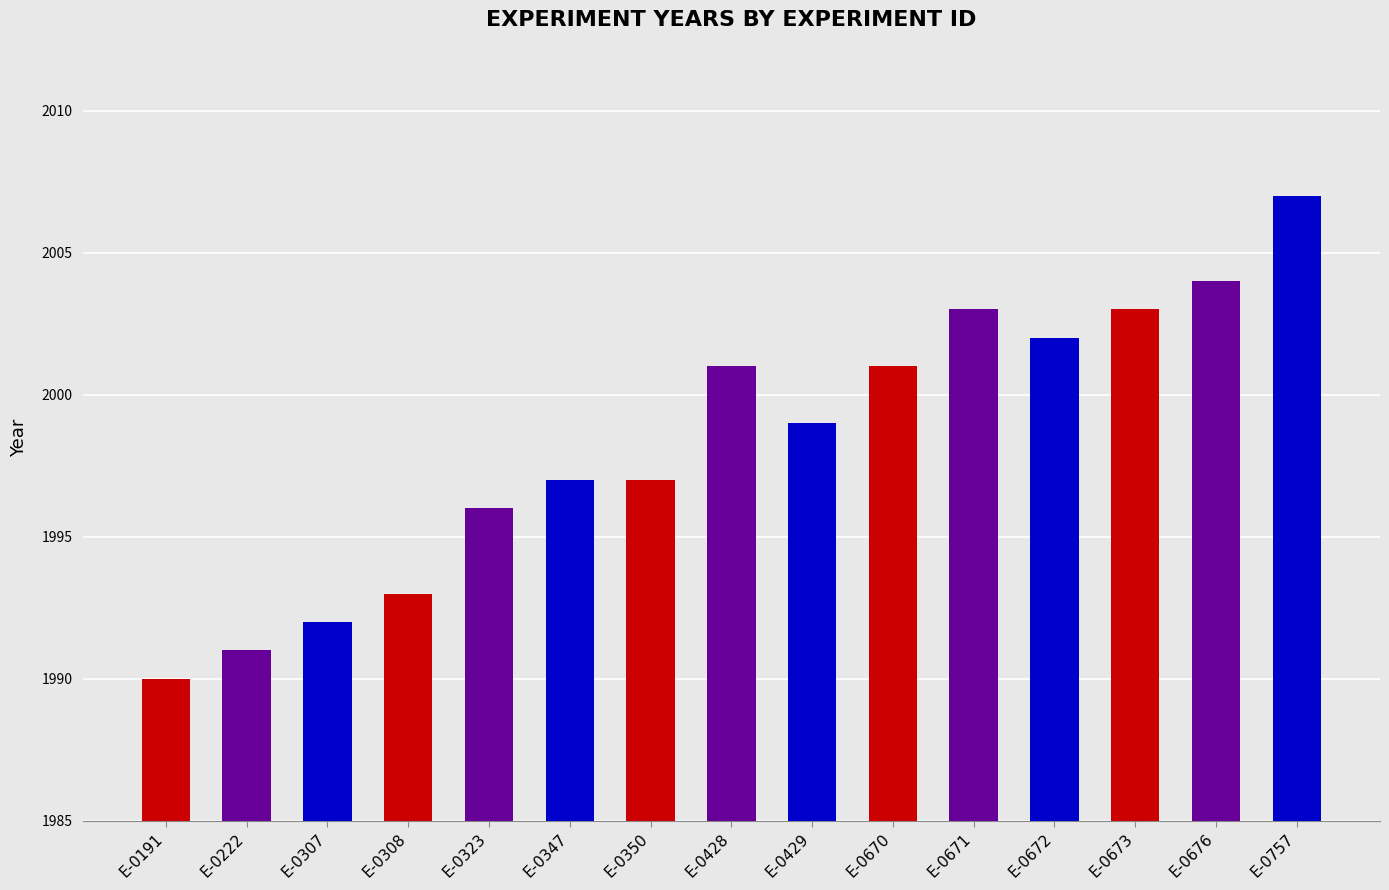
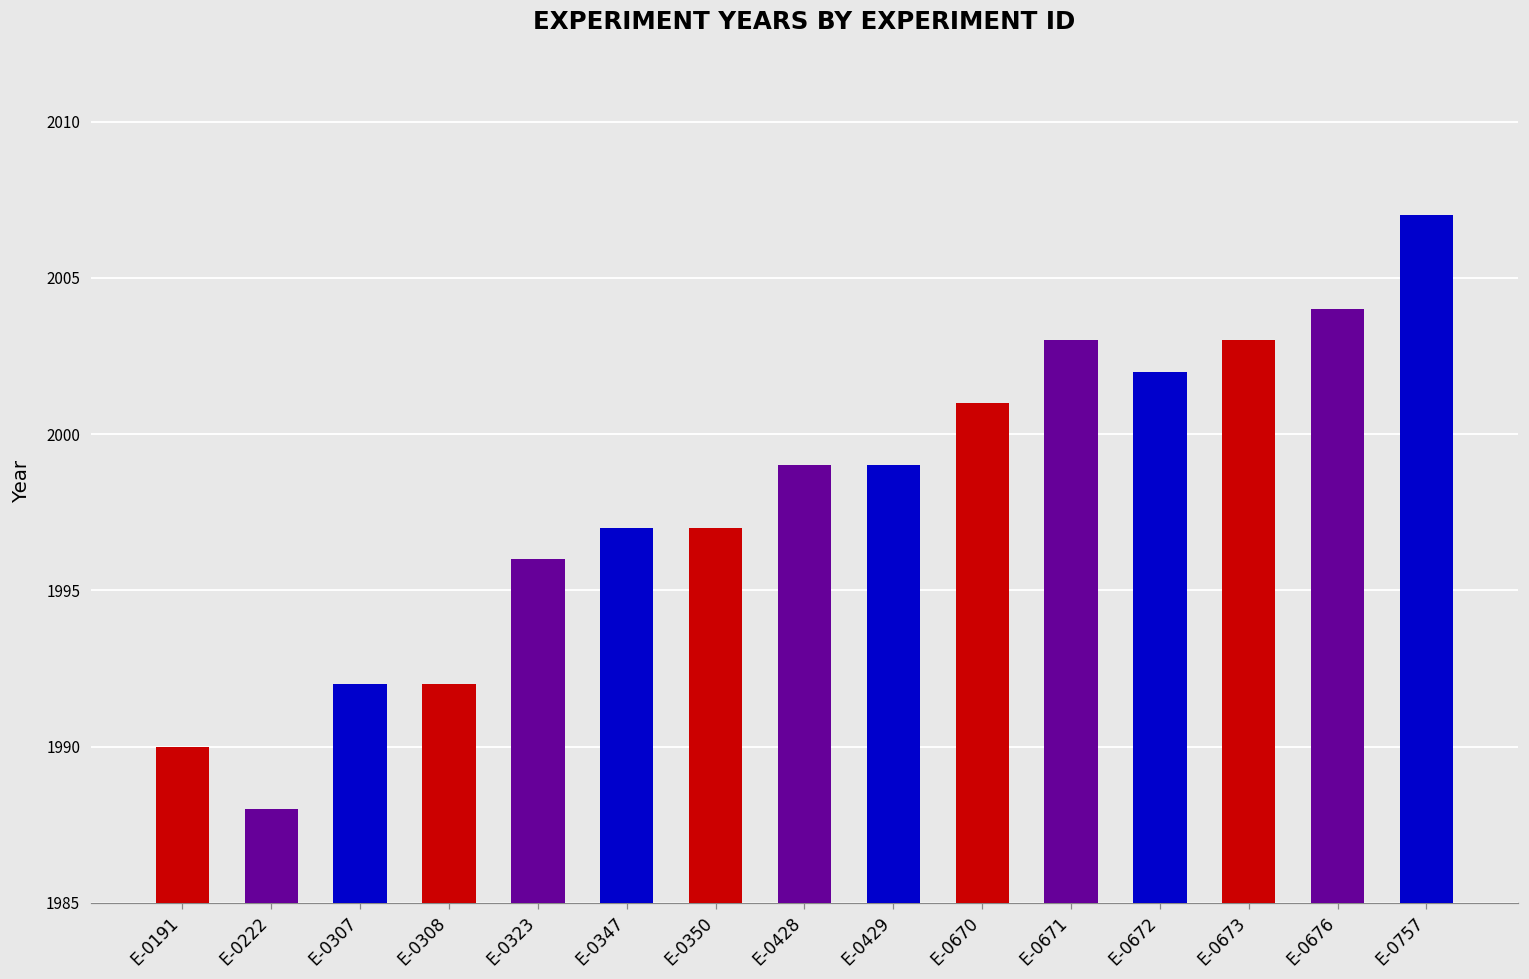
  {
    "E-0191": 1990,
-   "E-0222": 1991,
+   "E-0222": 1988,
    "E-0307": 1992,
-   "E-0308": 1993,
+   "E-0308": 1992,
    "E-0323": 1996,
    "E-0347": 1997,
    "E-0350": 1997,
-   "E-0428": 2001,
+   "E-0428": 1999,
    "E-0429": 1999,
    "E-0670": 2001,
    "E-0671": 2003,
    "E-0672": 2002,
    "E-0673": 2003,
    "E-0676": 2004,
    "E-0757": 2007
  }
